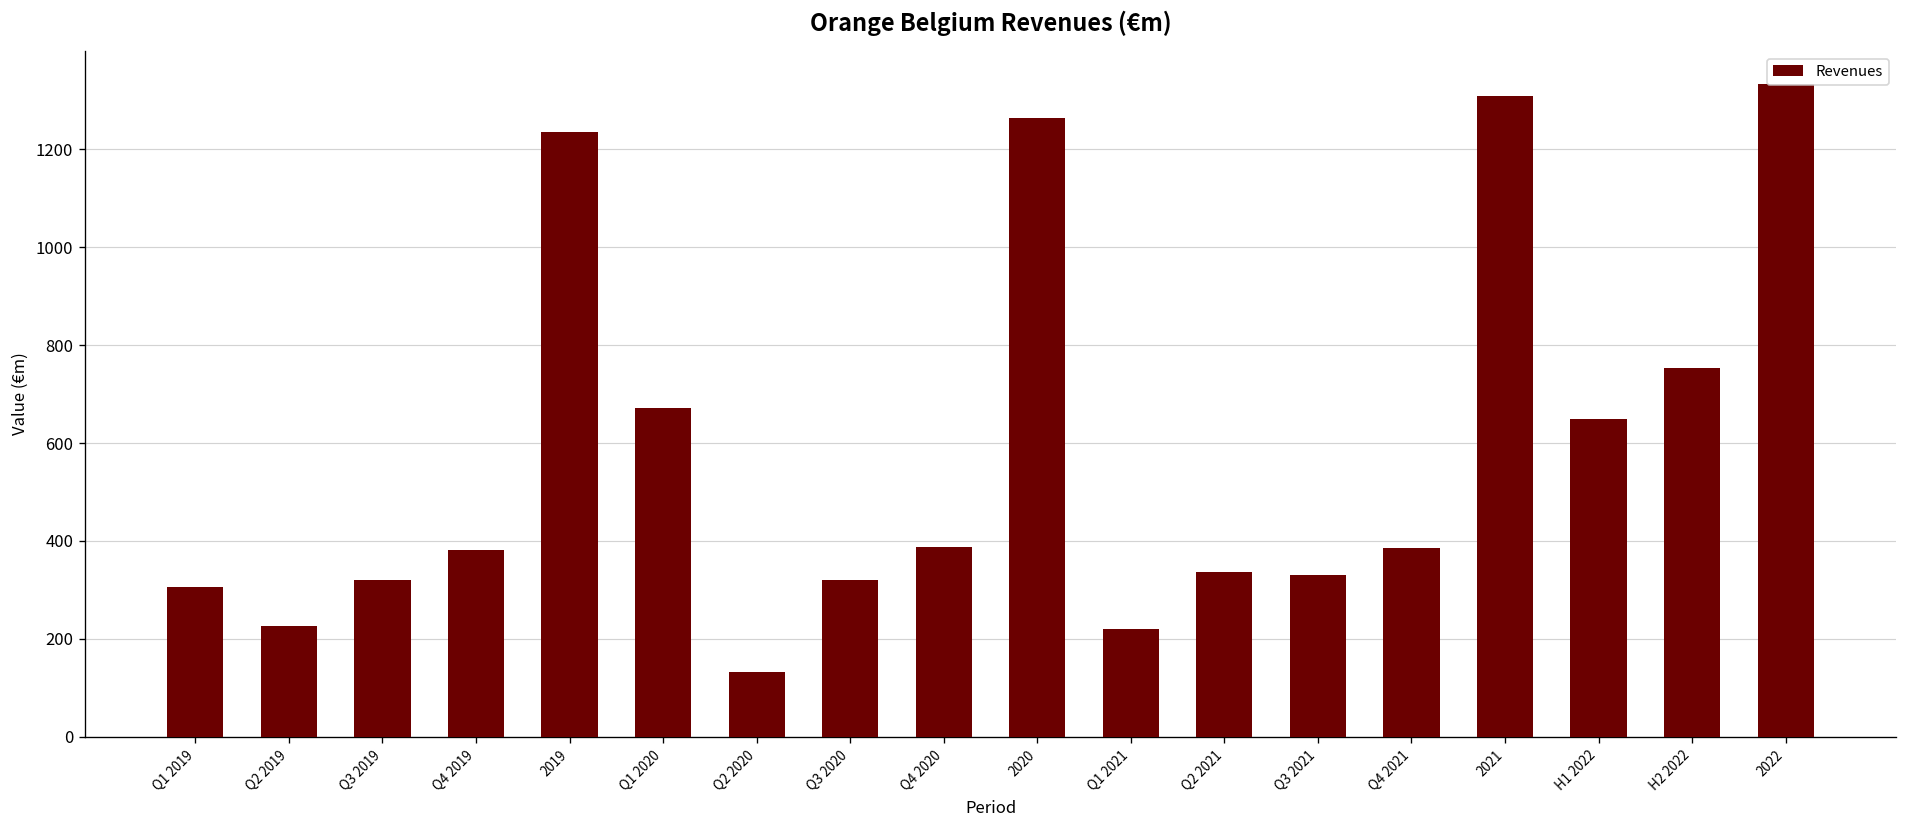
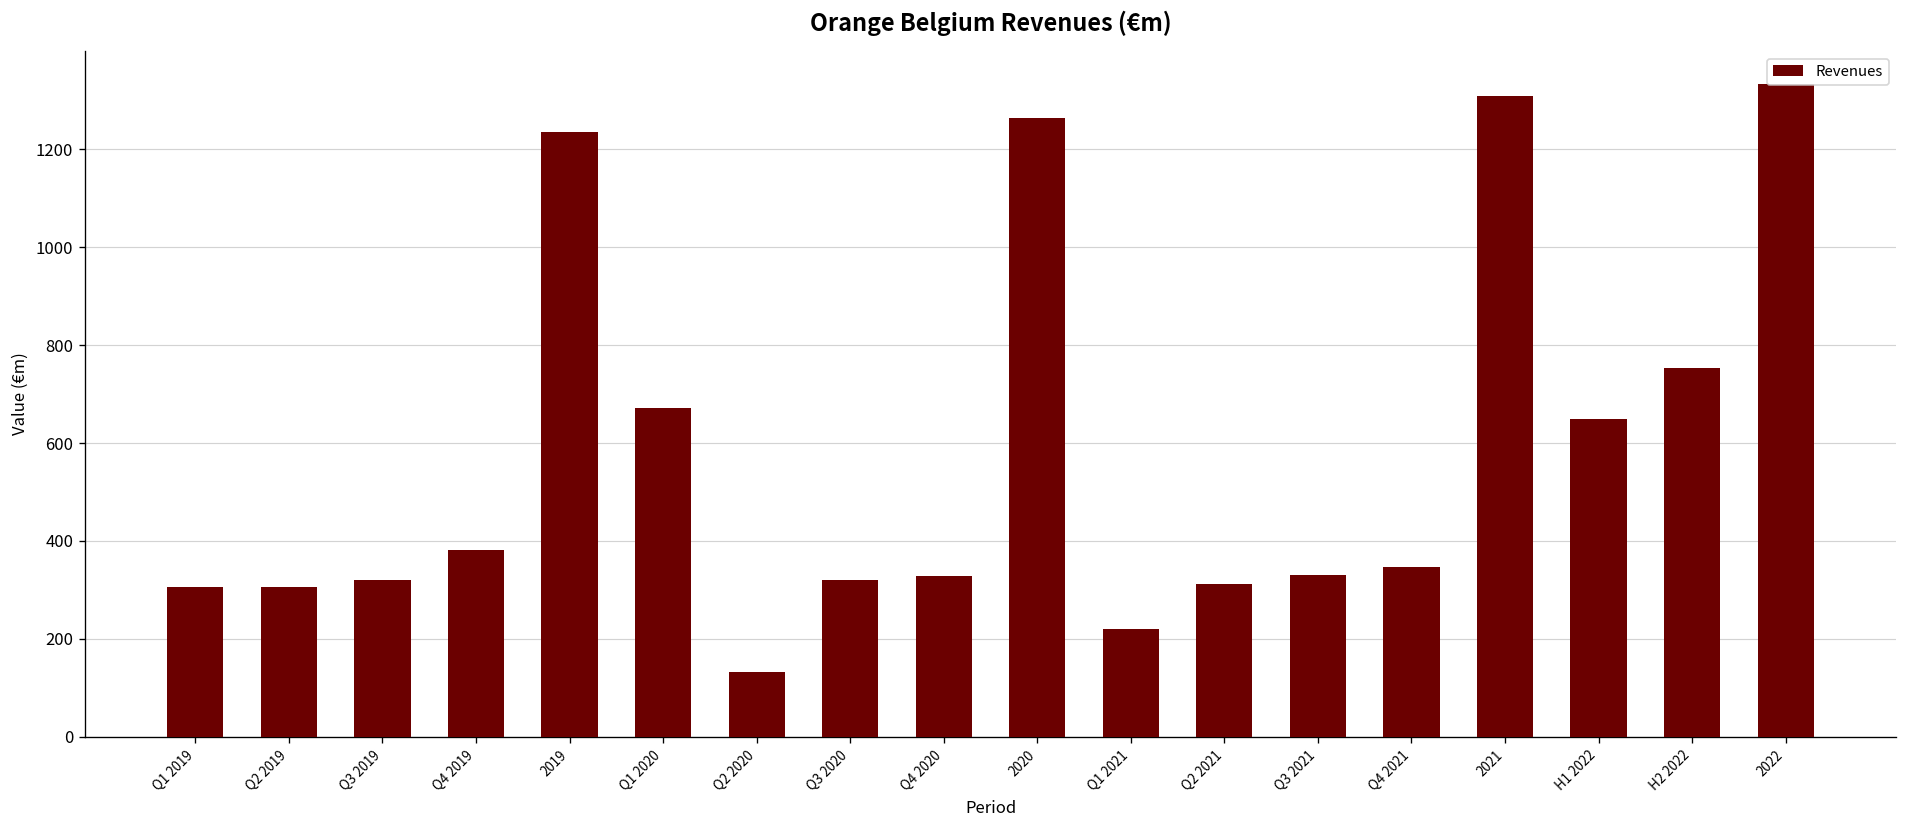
  {
    "Q1 2019": 310,
-   "Q2 2019": 230,
+   "Q2 2019": 310,
    "Q3 2019": 320,
    "Q4 2019": 380,
    "2019": 1230,
    "Q1 2020": 670,
    "Q2 2020": 130,
    "Q3 2020": 320,
-   "Q4 2020": 390,
+   "Q4 2020": 330,
    "2020": 1260,
    "Q1 2021": 220,
-   "Q2 2021": 340,
+   "Q2 2021": 310,
    "Q3 2021": 330,
-   "Q4 2021": 390,
+   "Q4 2021": 350,
    "2021": 1310,
    "H1 2022": 650,
    "H2 2022": 750
  }
